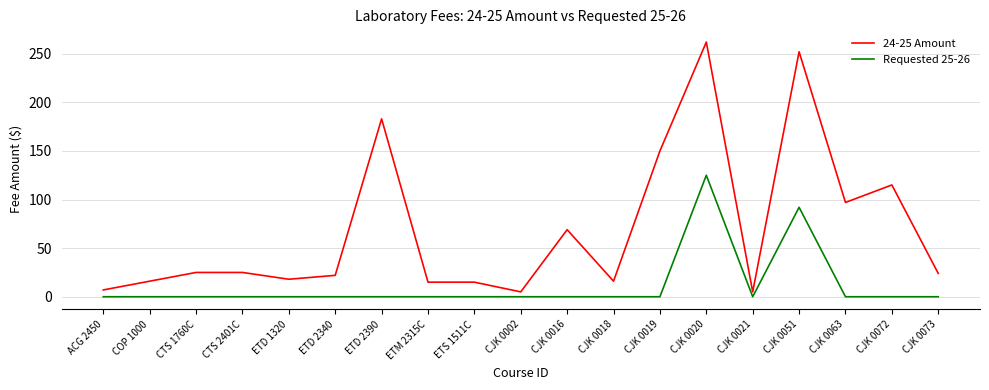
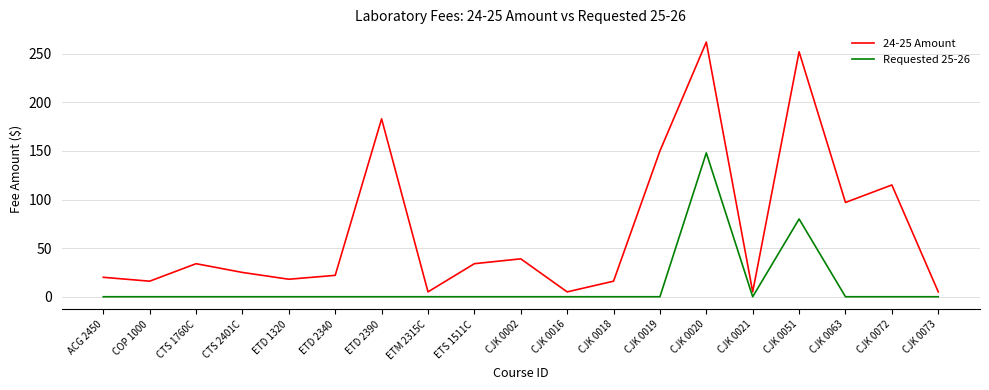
  {
    "24-25 Amount": {
-     "ACG 2450": 10,
+     "ACG 2450": 20,
      "COP 1000": 20,
-     "CTS 1760C": 25,
+     "CTS 1760C": 34,
      "CTS 2401C": 30,
      "ETD 1320": 20,
      "ETD 2340": 20,
      "ETD 2390": 180,
-     "ETM 2315C": 20,
-     "ETS 1511C": 20,
-     "CJK 0002": 10,
-     "CJK 0016": 70,
+     "ETM 2315C": 10,
+     "ETS 1511C": 30,
+     "CJK 0002": 40,
+     "CJK 0016": 10,
      "CJK 0018": 20,
      "CJK 0019": 150,
      "CJK 0020": 260,
      "CJK 0021": 10,
      "CJK 0051": 250,
      "CJK 0063": 100,
      "CJK 0072": 120,
-     "CJK 0073": 20
+     "CJK 0073": 10
    },
    "Requested 25-26": {
      "ACG 2450": 0,
      "COP 1000": 0,
      "CTS 1760C": 0,
      "CTS 2401C": 0,
      "ETD 1320": 0,
      "ETD 2340": 0,
      "ETD 2390": 0,
      "ETM 2315C": 0,
      "ETS 1511C": 0,
      "CJK 0002": 0,
      "CJK 0016": 0,
      "CJK 0018": 0,
      "CJK 0019": 0,
-     "CJK 0020": 130,
+     "CJK 0020": 150,
      "CJK 0021": 0,
-     "CJK 0051": 90,
+     "CJK 0051": 80,
      "CJK 0063": 0,
      "CJK 0072": 0,
      "CJK 0073": 0
    }
  }
